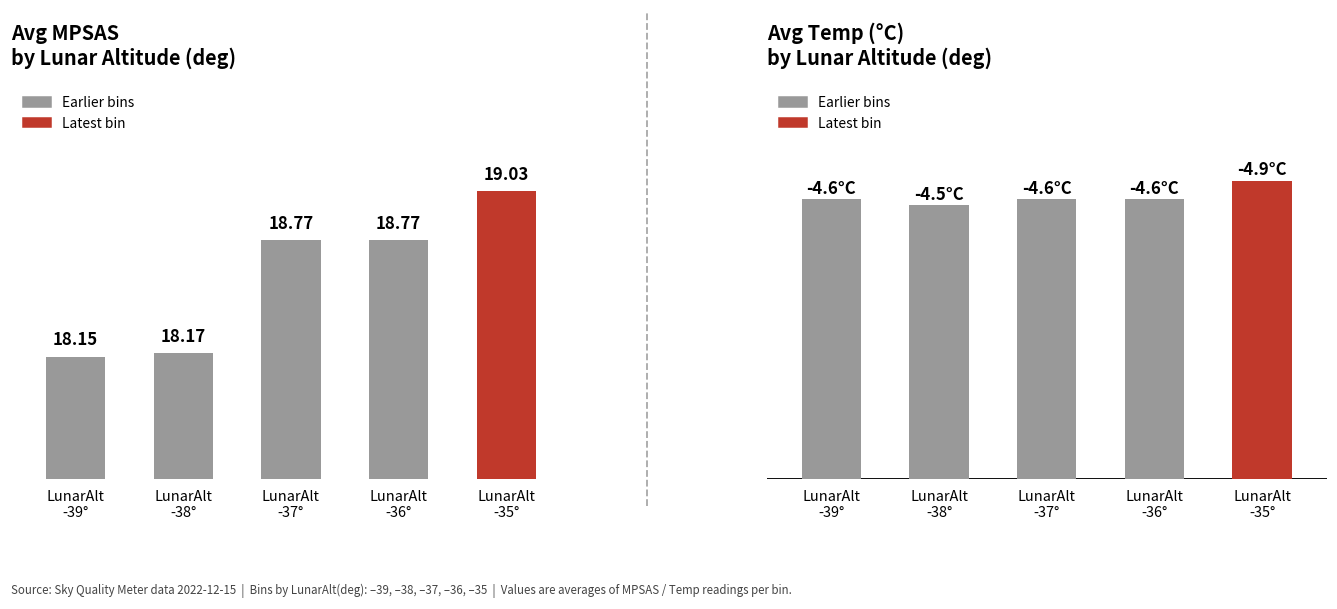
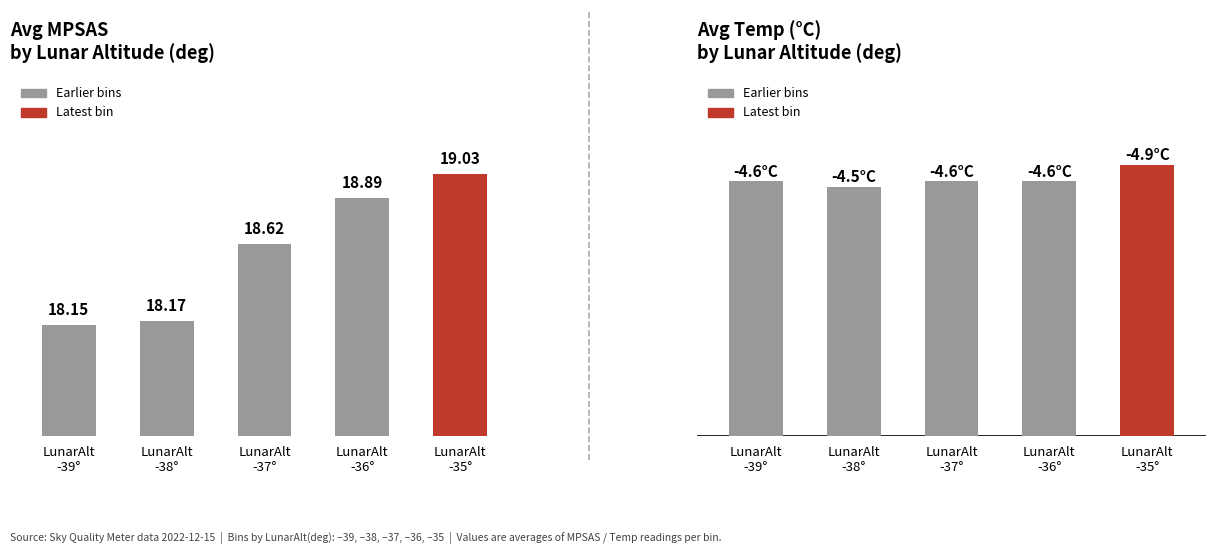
  {
    "Avg MPSAS by Lunar Altitude (deg)": {
      "LunarAlt -39°": 18.15,
      "LunarAlt -38°": 18.17,
-     "LunarAlt -37°": 18.77,
-     "LunarAlt -36°": 18.77,
+     "LunarAlt -37°": 18.62,
+     "LunarAlt -36°": 18.89,
      "LunarAlt -35°": 19.03
    }
  }
